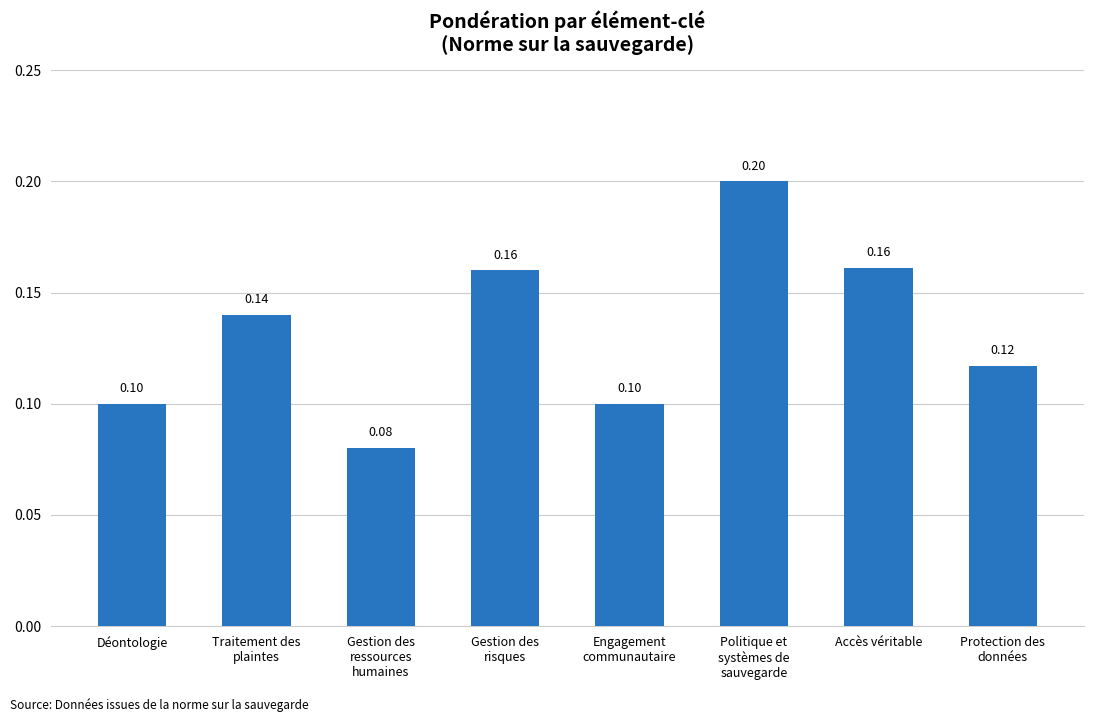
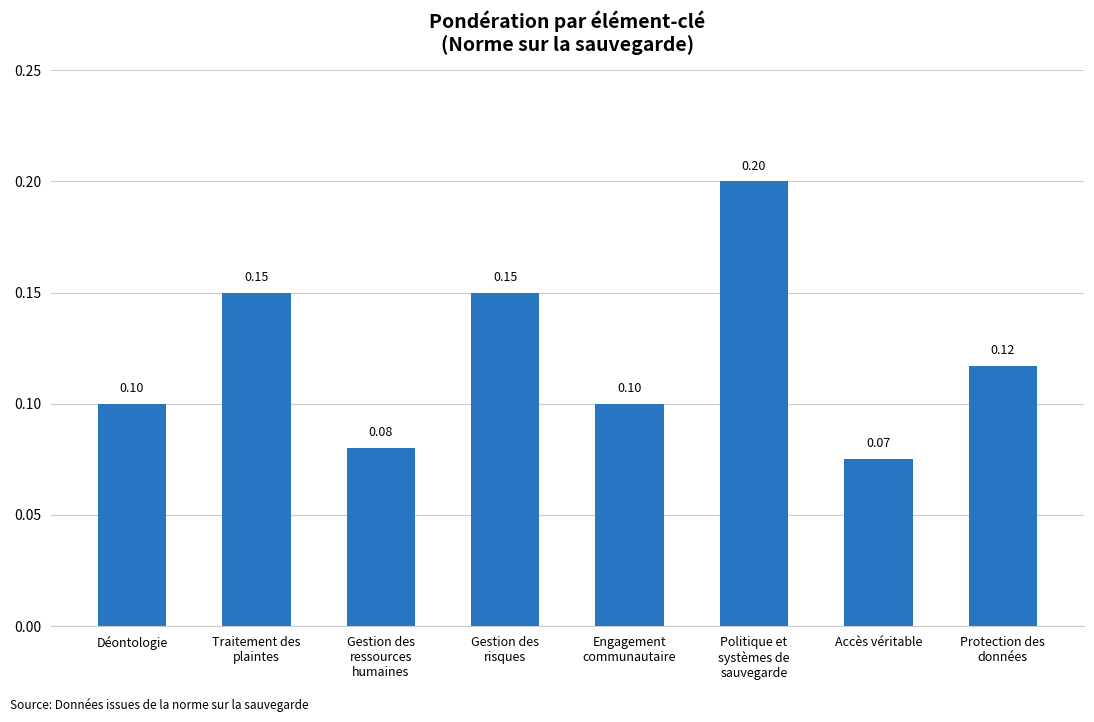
  {
    "Déontologie": 0.10,
-   "Traitement des plaintes": 0.14,
+   "Traitement des plaintes": 0.15,
    "Gestion des ressources humaines": 0.08,
-   "Gestion des risques": 0.16,
+   "Gestion des risques": 0.15,
    "Engagement communautaire": 0.10,
    "Politique et systèmes de sauvegarde": 0.20,
-   "Accès véritable": 0.16,
+   "Accès véritable": 0.07,
    "Protection des données": 0.12
  }
